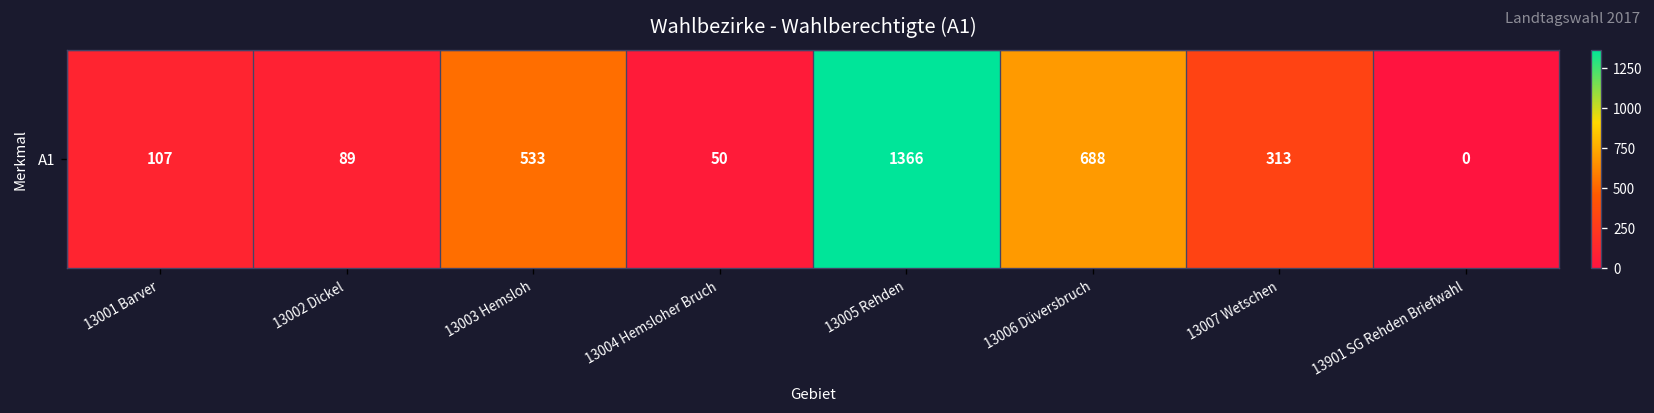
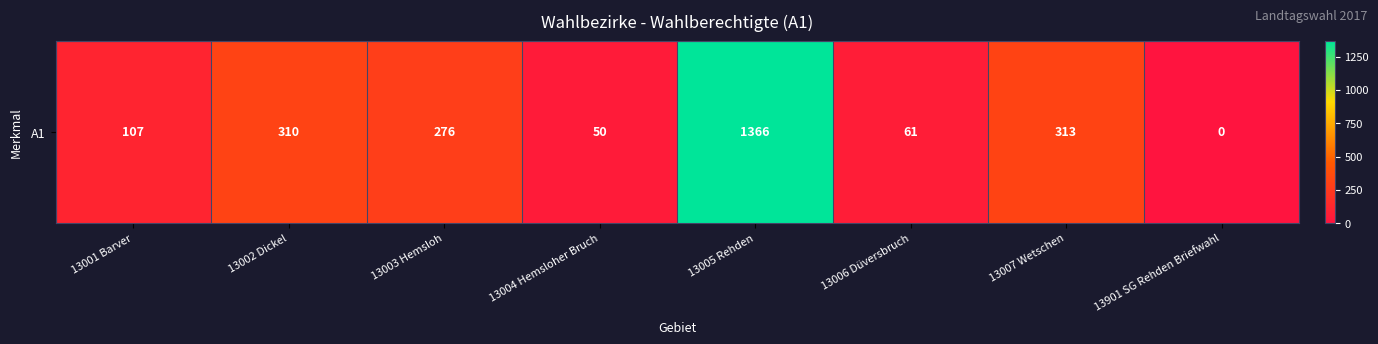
  {
    "A1": {
      "13001 Barver": 107,
-     "13002 Dickel": 89,
-     "13003 Hemsloh": 533,
+     "13002 Dickel": 310,
+     "13003 Hemsloh": 276,
      "13004 Hemsloher Bruch": 50,
      "13005 Rehden": 1366,
-     "13006 Düversbruch": 688,
+     "13006 Düversbruch": 61,
      "13007 Wetschen": 313,
      "13901 SG Rehden Briefwahl": 0
    }
  }
